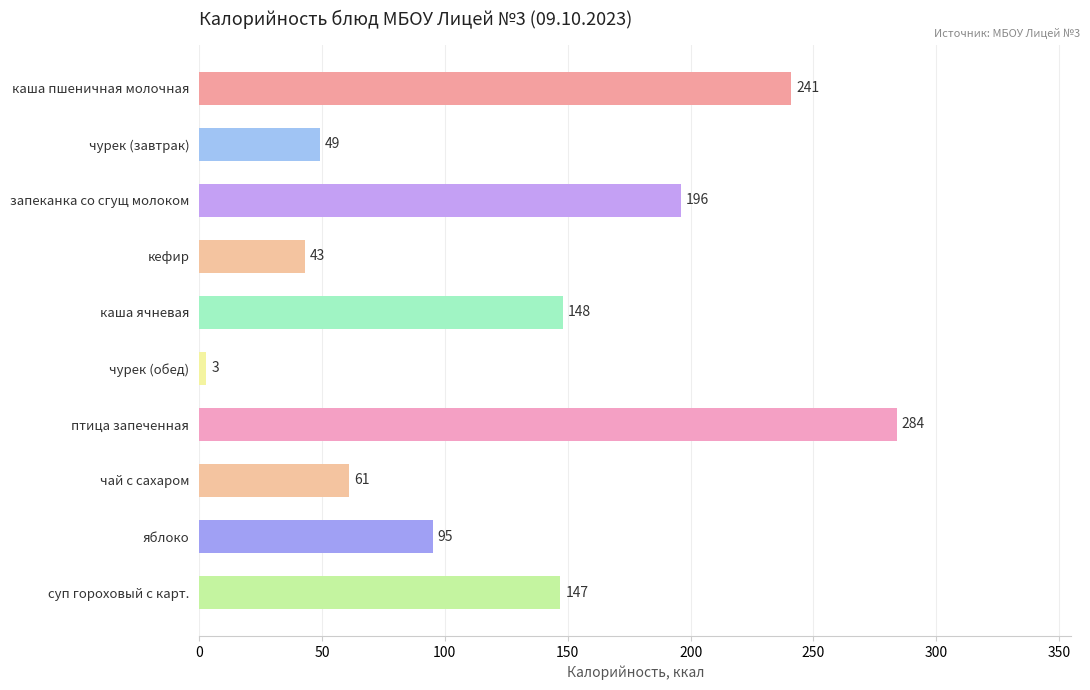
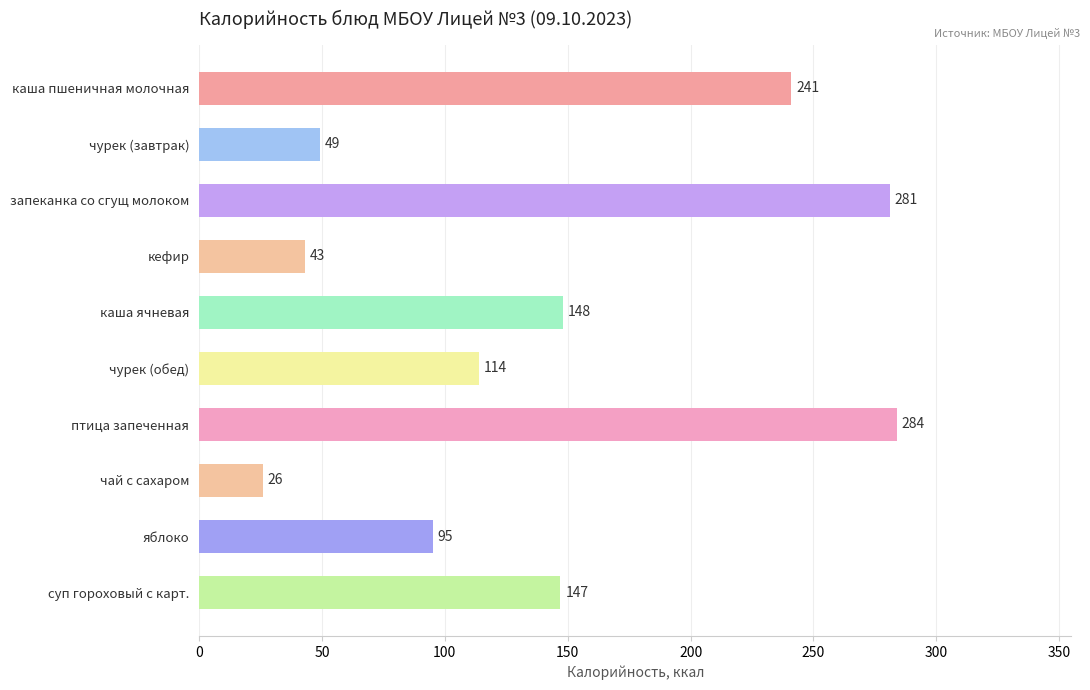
  {
    "каша пшеничная молочная": 241,
    "чурек (завтрак)": 49,
-   "запеканка со сгущ молоком": 196,
+   "запеканка со сгущ молоком": 281,
    "кефир": 43,
    "каша ячневая": 148,
-   "чурек (обед)": 3,
+   "чурек (обед)": 114,
    "птица запеченная": 284,
-   "чай с сахаром": 61,
+   "чай с сахаром": 26,
    "яблоко": 95,
    "суп гороховый с карт.": 147
  }
